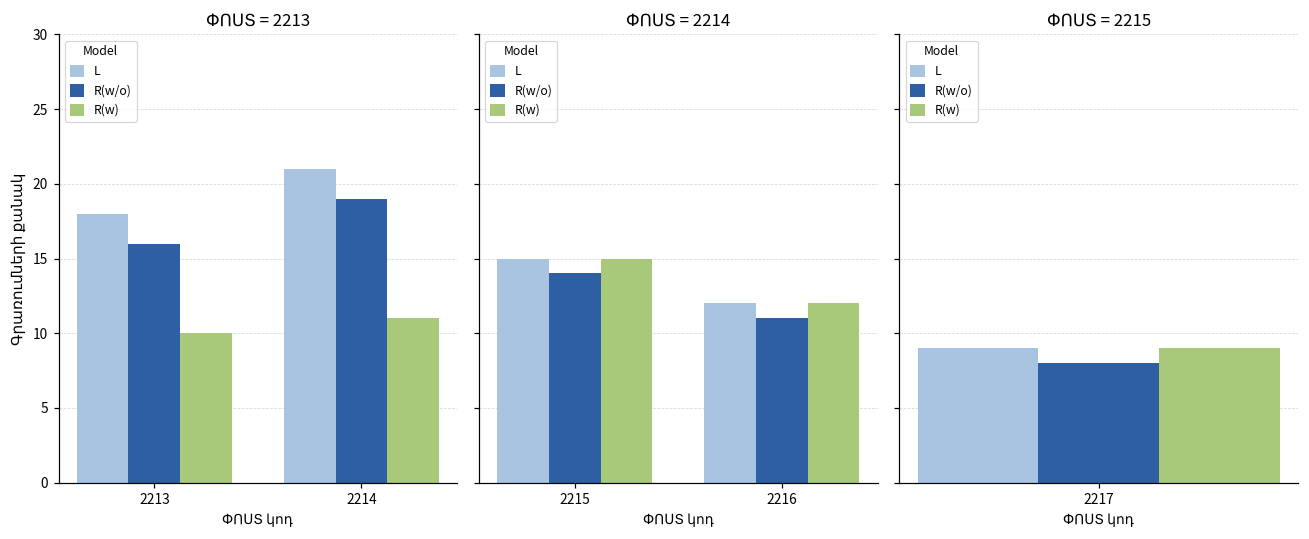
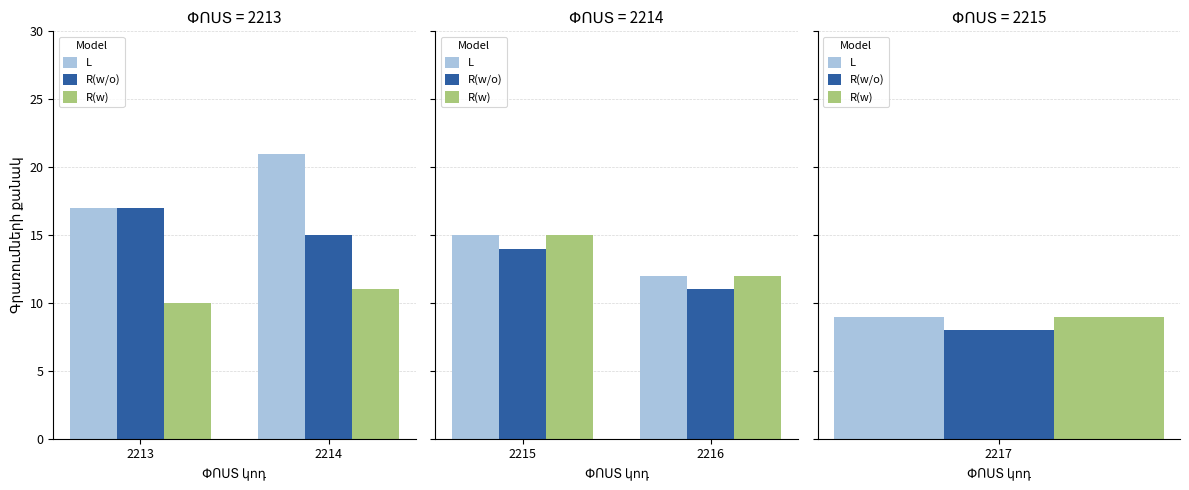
  {
    "ՓՈՍՏ = 2213": {
      "L": {
-       "2213": 18,
+       "2213": 17,
        "2214": 21
      },
      "R(w/o)": {
-       "2213": 16,
-       "2214": 19
+       "2213": 17,
+       "2214": 15
      },
      "R(w)": {
        "2213": 10,
        "2214": 11
      }
    }
  }
